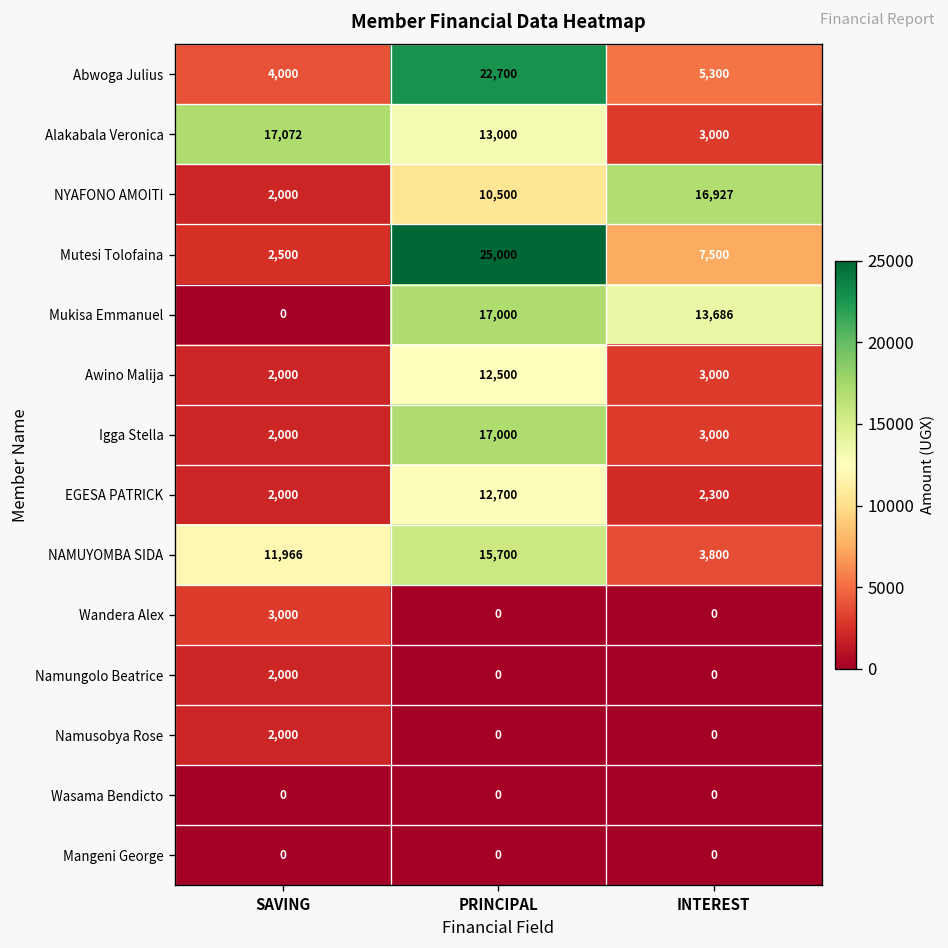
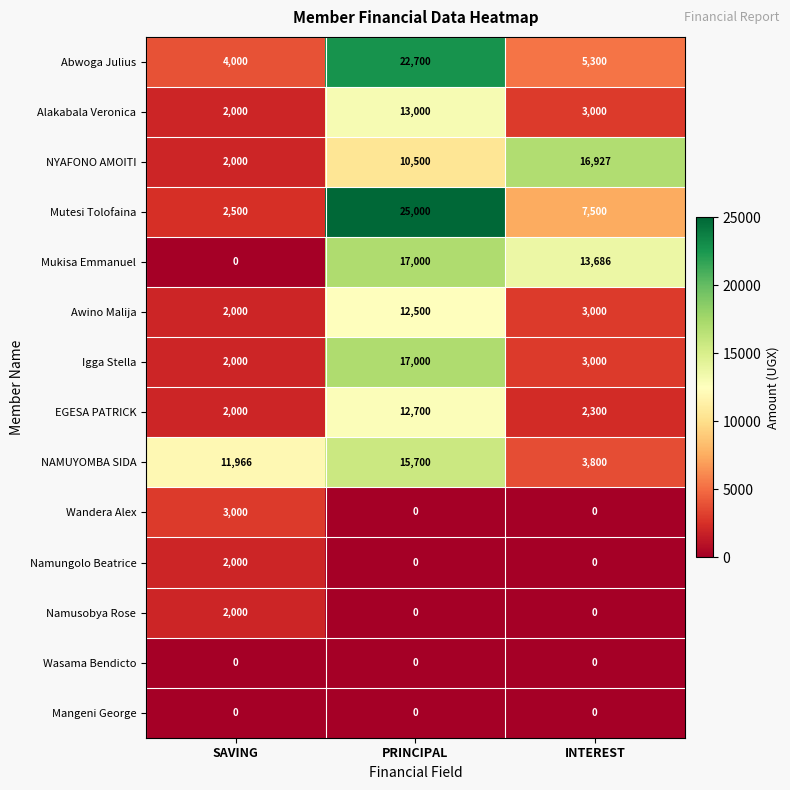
  {
    "Abwoga Julius": {
      "SAVING": "4,000",
      "PRINCIPAL": "22,700",
      "INTEREST": "5,300"
    },
    "Alakabala Veronica": {
-     "SAVING": "17,072",
+     "SAVING": "2,000",
      "PRINCIPAL": "13,000",
      "INTEREST": "3,000"
    },
    "NYAFONO AMOITI": {
      "SAVING": "2,000",
      "PRINCIPAL": "10,500",
      "INTEREST": "16,927"
    },
    "Mutesi Tolofaina": {
      "SAVING": "2,500",
      "PRINCIPAL": "25,000",
      "INTEREST": "7,500"
    },
    "Mukisa Emmanuel": {
      "SAVING": "0",
      "PRINCIPAL": "17,000",
      "INTEREST": "13,686"
    },
    "Awino Malija": {
      "SAVING": "2,000",
      "PRINCIPAL": "12,500",
      "INTEREST": "3,000"
    },
    "Igga Stella": {
      "SAVING": "2,000",
      "PRINCIPAL": "17,000",
      "INTEREST": "3,000"
    },
    "EGESA PATRICK": {
      "SAVING": "2,000",
      "PRINCIPAL": "12,700",
      "INTEREST": "2,300"
    },
    "NAMUYOMBA SIDA": {
      "SAVING": "11,966",
      "PRINCIPAL": "15,700",
      "INTEREST": "3,800"
    },
    "Wandera Alex": {
      "SAVING": "3,000",
      "PRINCIPAL": "0",
      "INTEREST": "0"
    },
    "Namungolo Beatrice": {
      "SAVING": "2,000",
      "PRINCIPAL": "0",
      "INTEREST": "0"
    },
    "Namusobya Rose": {
      "SAVING": "2,000",
      "PRINCIPAL": "0",
      "INTEREST": "0"
    },
    "Wasama Bendicto": {
      "SAVING": "0",
      "PRINCIPAL": "0",
      "INTEREST": "0"
    },
    "Mangeni George": {
      "SAVING": "0",
      "PRINCIPAL": "0",
      "INTEREST": "0"
    }
  }
